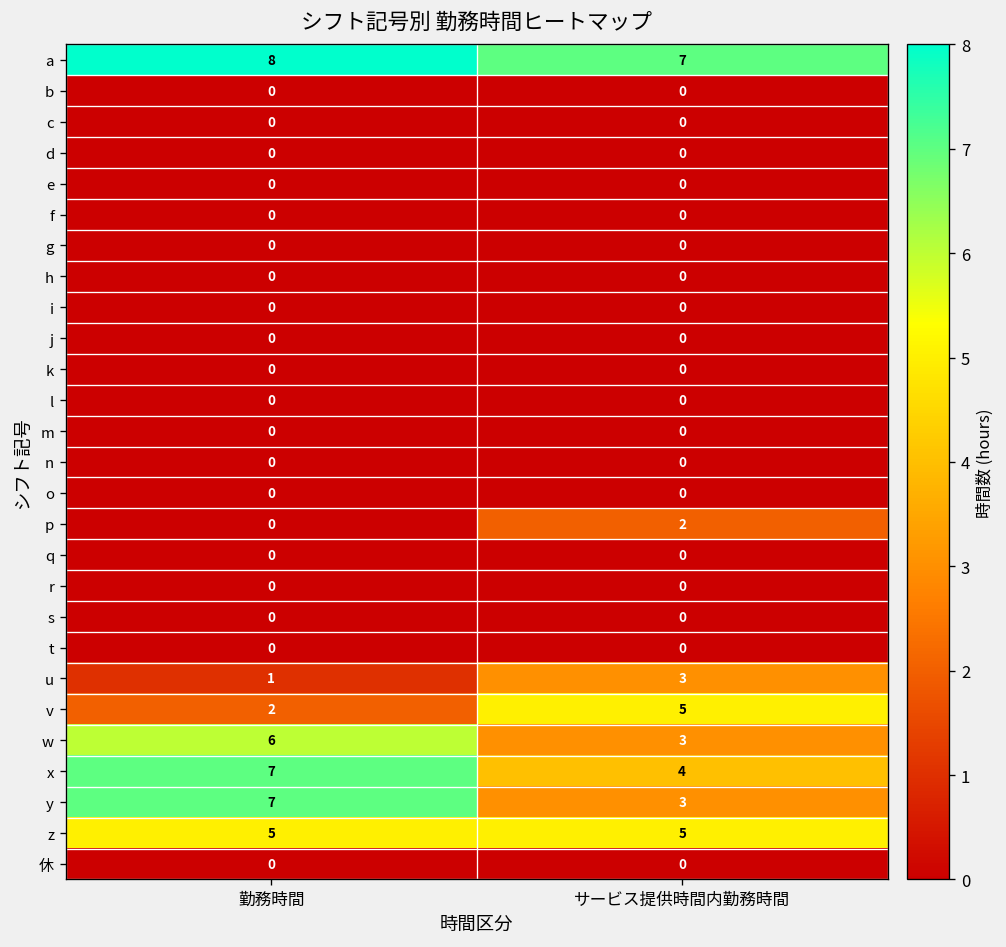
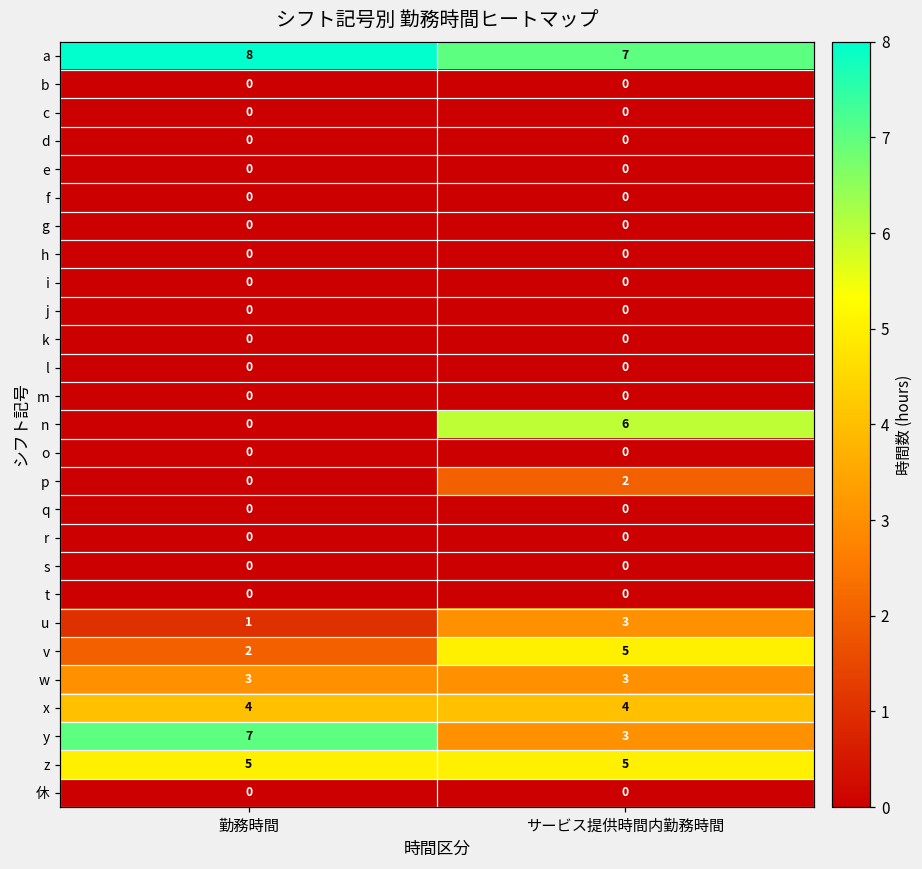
  {
    "a": {
      "勤務時間": 8,
      "サービス提供時間内勤務時間": 7
    },
    "b": {
      "勤務時間": 0,
      "サービス提供時間内勤務時間": 0
    },
    "c": {
      "勤務時間": 0,
      "サービス提供時間内勤務時間": 0
    },
    "d": {
      "勤務時間": 0,
      "サービス提供時間内勤務時間": 0
    },
    "e": {
      "勤務時間": 0,
      "サービス提供時間内勤務時間": 0
    },
    "f": {
      "勤務時間": 0,
      "サービス提供時間内勤務時間": 0
    },
    "g": {
      "勤務時間": 0,
      "サービス提供時間内勤務時間": 0
    },
    "h": {
      "勤務時間": 0,
      "サービス提供時間内勤務時間": 0
    },
    "i": {
      "勤務時間": 0,
      "サービス提供時間内勤務時間": 0
    },
    "j": {
      "勤務時間": 0,
      "サービス提供時間内勤務時間": 0
    },
    "k": {
      "勤務時間": 0,
      "サービス提供時間内勤務時間": 0
    },
    "l": {
      "勤務時間": 0,
      "サービス提供時間内勤務時間": 0
    },
    "m": {
      "勤務時間": 0,
      "サービス提供時間内勤務時間": 0
    },
    "n": {
      "勤務時間": 0,
-     "サービス提供時間内勤務時間": 0
+     "サービス提供時間内勤務時間": 6
    },
    "o": {
      "勤務時間": 0,
      "サービス提供時間内勤務時間": 0
    },
    "p": {
      "勤務時間": 0,
      "サービス提供時間内勤務時間": 2
    },
    "q": {
      "勤務時間": 0,
      "サービス提供時間内勤務時間": 0
    },
    "r": {
      "勤務時間": 0,
      "サービス提供時間内勤務時間": 0
    },
    "s": {
      "勤務時間": 0,
      "サービス提供時間内勤務時間": 0
    },
    "t": {
      "勤務時間": 0,
      "サービス提供時間内勤務時間": 0
    },
    "u": {
      "勤務時間": 1,
      "サービス提供時間内勤務時間": 3
    },
    "v": {
      "勤務時間": 2,
      "サービス提供時間内勤務時間": 5
    },
    "w": {
-     "勤務時間": 6,
+     "勤務時間": 3,
      "サービス提供時間内勤務時間": 3
    },
    "x": {
-     "勤務時間": 7,
+     "勤務時間": 4,
      "サービス提供時間内勤務時間": 4
    },
    "y": {
      "勤務時間": 7,
      "サービス提供時間内勤務時間": 3
    },
    "z": {
      "勤務時間": 5,
      "サービス提供時間内勤務時間": 5
    },
    "休": {
      "勤務時間": 0,
      "サービス提供時間内勤務時間": 0
    }
  }
